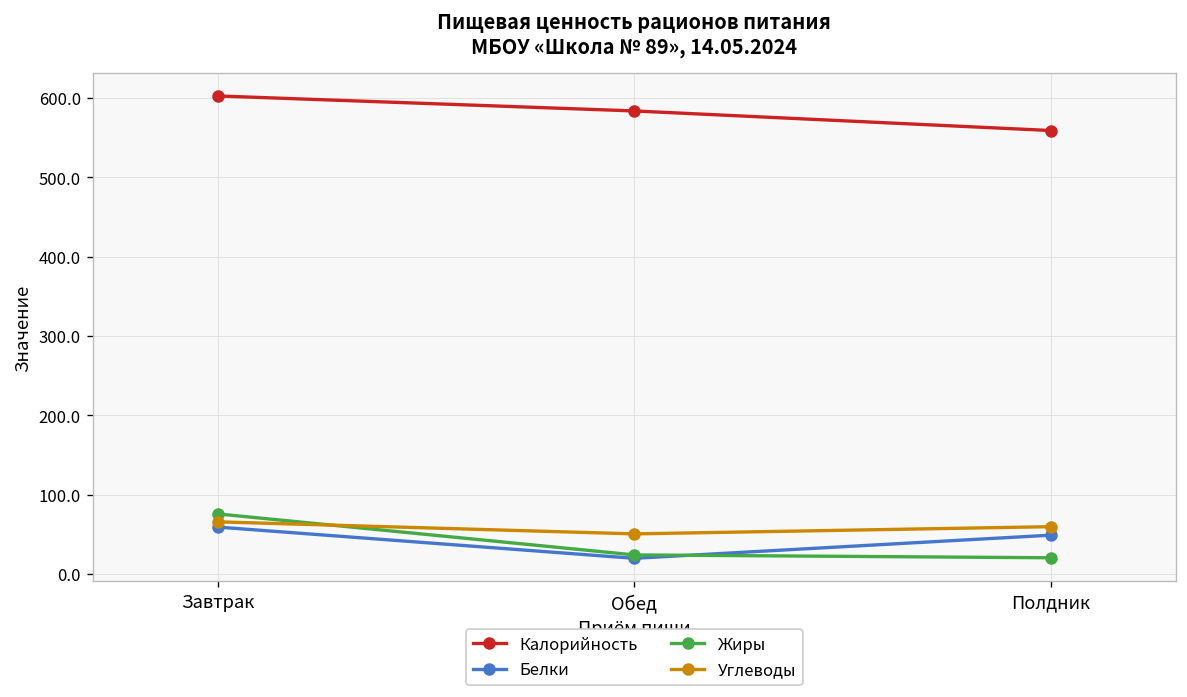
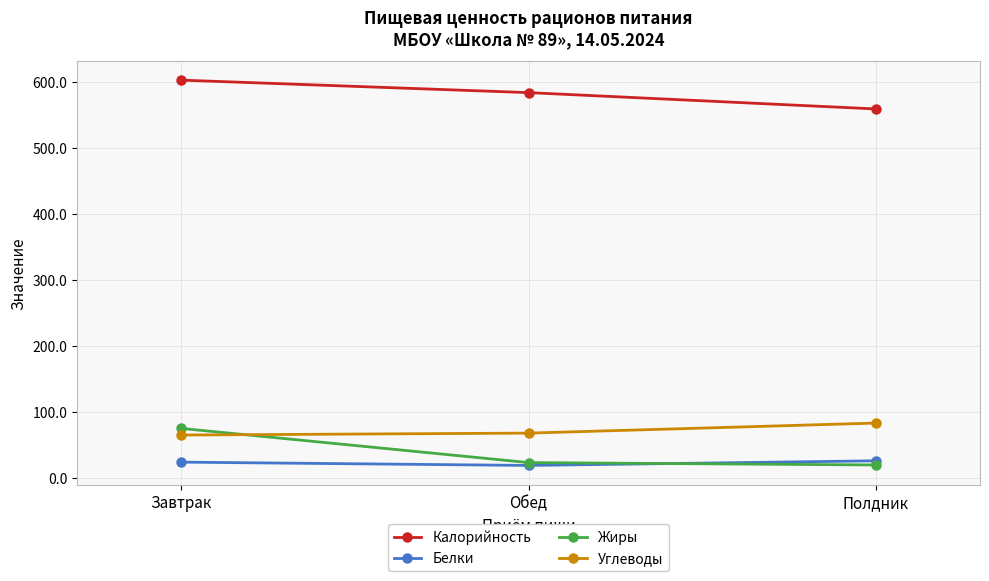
  {
    "Калорийность": {
      "Завтрак": 600,
      "Обед": 580,
      "Полдник": 560
    },
    "Белки": {
-     "Завтрак": 60,
+     "Завтрак": 20,
      "Обед": 20,
-     "Полдник": 50
+     "Полдник": 30
    },
    "Жиры": {
      "Завтрак": 80,
      "Обед": 20,
      "Полдник": 20
    },
    "Углеводы": {
      "Завтрак": 70,
-     "Обед": 50,
-     "Полдник": 60
+     "Обед": 70,
+     "Полдник": 80
    }
  }
